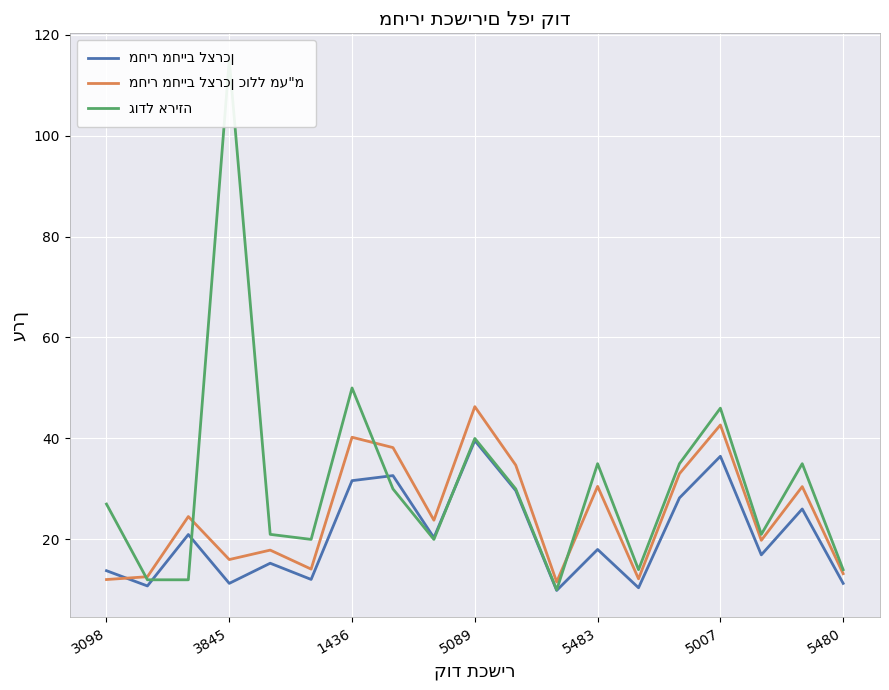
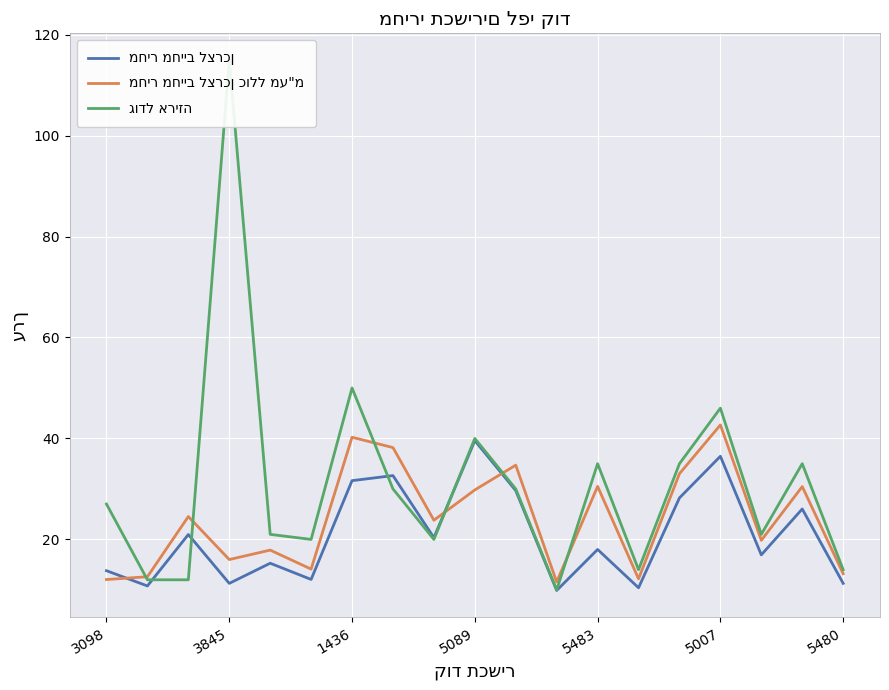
  {
    "מחיר מחייב לצרכן": {
      "3098": 14,
      "3845": 11,
      "1436": 32,
      "5483": 18,
      "5007": 36,
      "5480": 11
    },
    "מחיר מחייב לצרכן כולל מע\"מ": {
      "3098": 12,
      "3845": 16,
      "1436": 40,
-     "5089": 46,
+     "5089": 30,
      "5483": 31,
      "5007": 43,
      "5480": 13
    },
    "גודל אריזה": {
      "3098": 27,
      "1436": 50,
      "5483": 35,
      "5007": 46,
      "5480": 14
    }
  }
